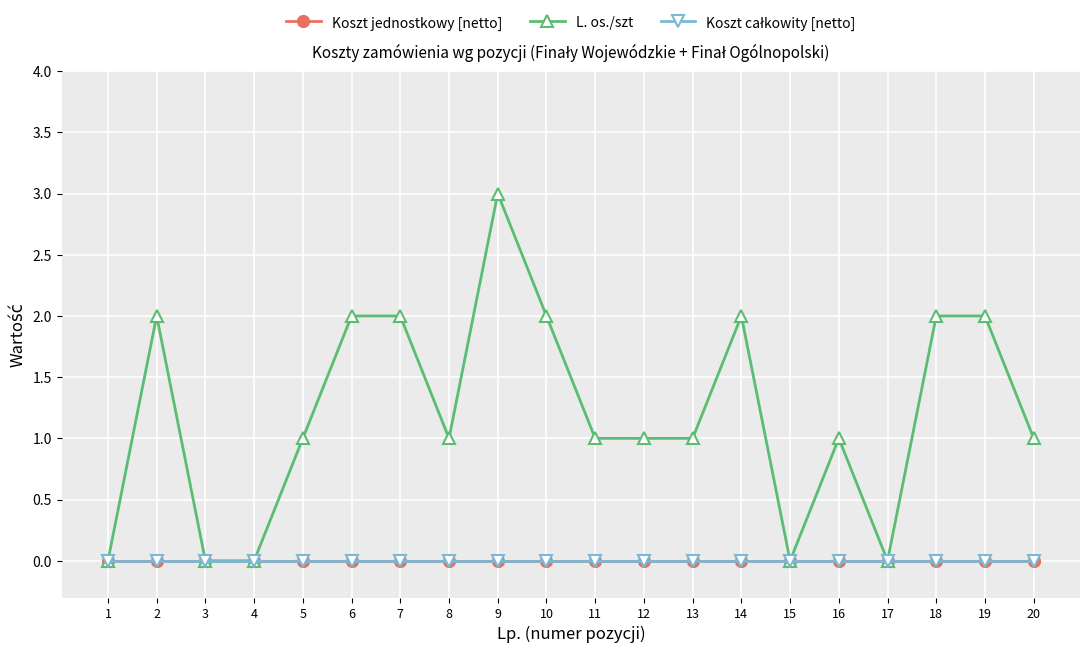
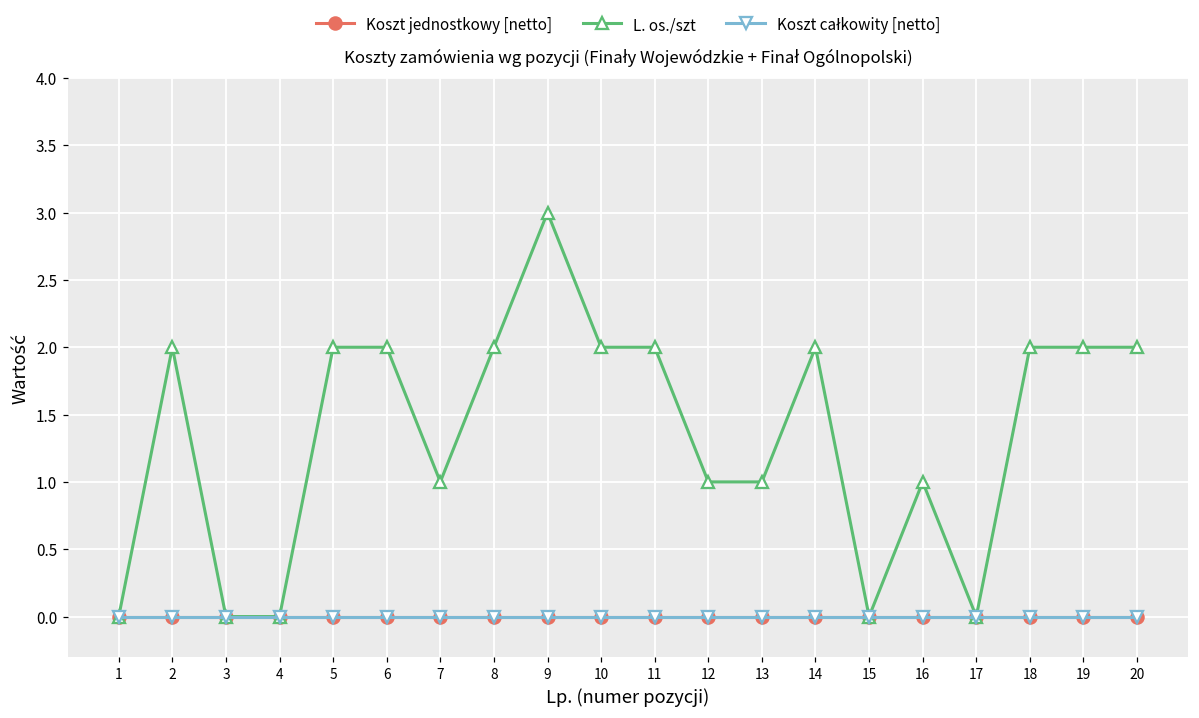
  {
    "Koszt całkowity [netto]": {
      "2": 0,
      "5": 0,
      "6": 0,
      "7": 0,
      "8": 0,
      "9": 0,
      "10": 0,
      "11": 0,
      "12": 0,
      "13": 0,
      "14": 0,
      "16": 0,
      "18": 0,
      "19": 0,
      "20": 0
    },
    "L. os./szt": {
      "2": 2,
-     "5": 1,
+     "5": 2,
      "6": 2,
-     "7": 2,
-     "8": 1,
+     "7": 1,
+     "8": 2,
      "9": 3,
      "10": 2,
-     "11": 1,
+     "11": 2,
      "12": 1,
      "13": 1,
      "14": 2,
      "16": 1,
      "18": 2,
      "19": 2,
-     "20": 1
+     "20": 2
    }
  }
